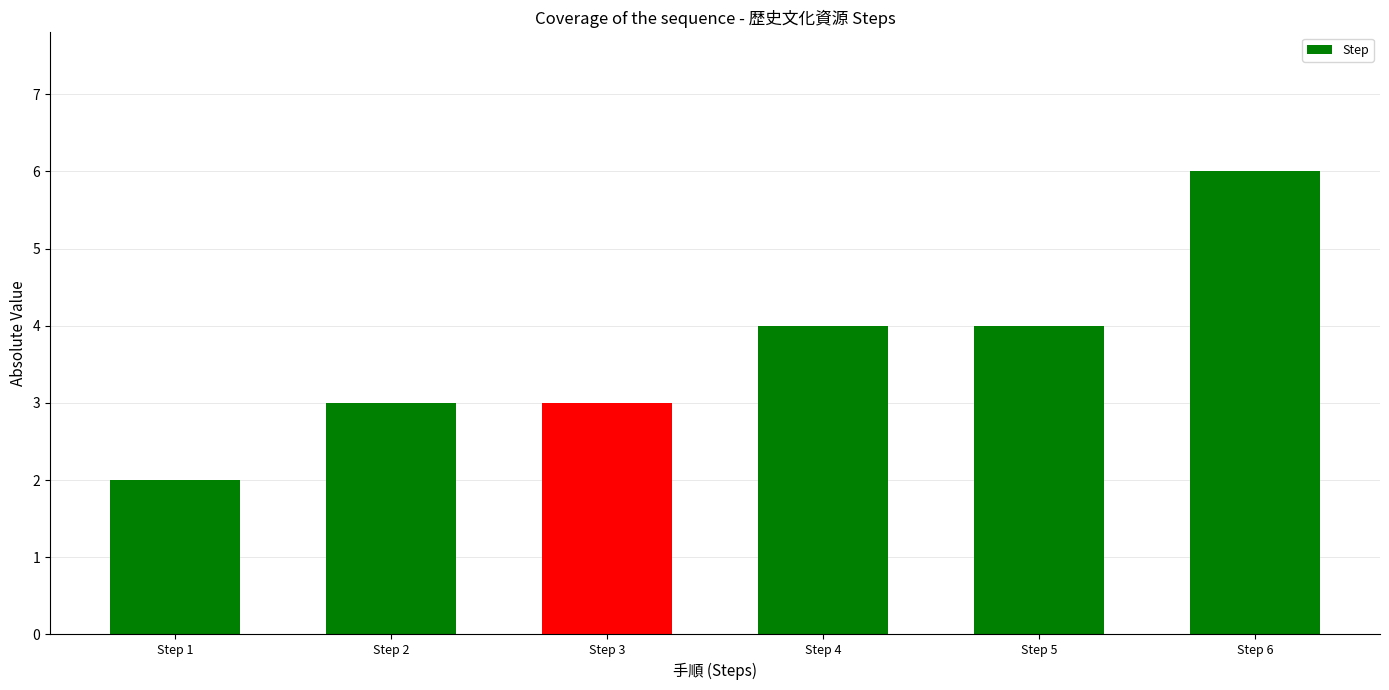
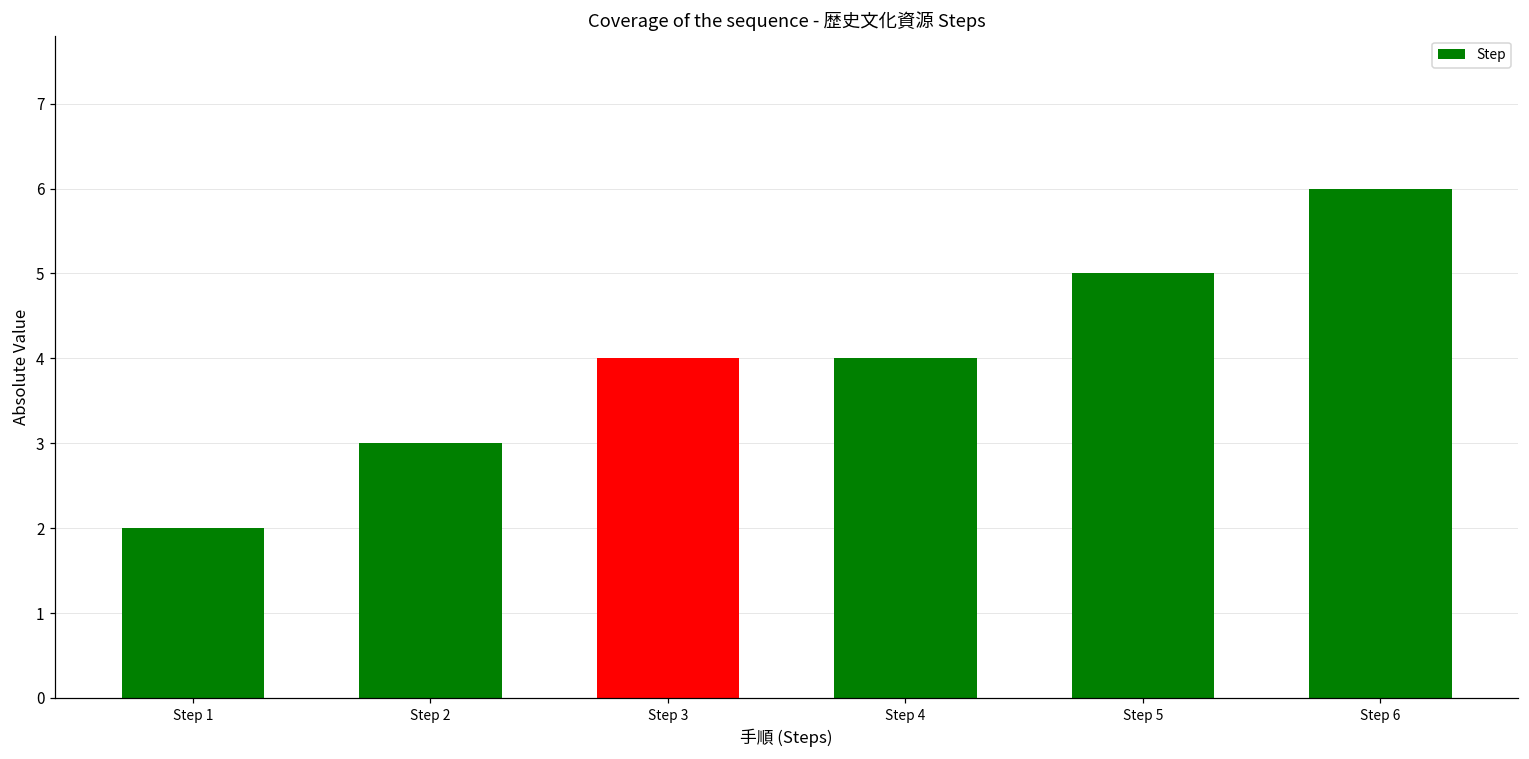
  {
    "Step 1": 2,
    "Step 2": 3,
-   "Step 3": 3,
+   "Step 3": 4,
    "Step 4": 4,
-   "Step 5": 4,
+   "Step 5": 5,
    "Step 6": 6
  }
